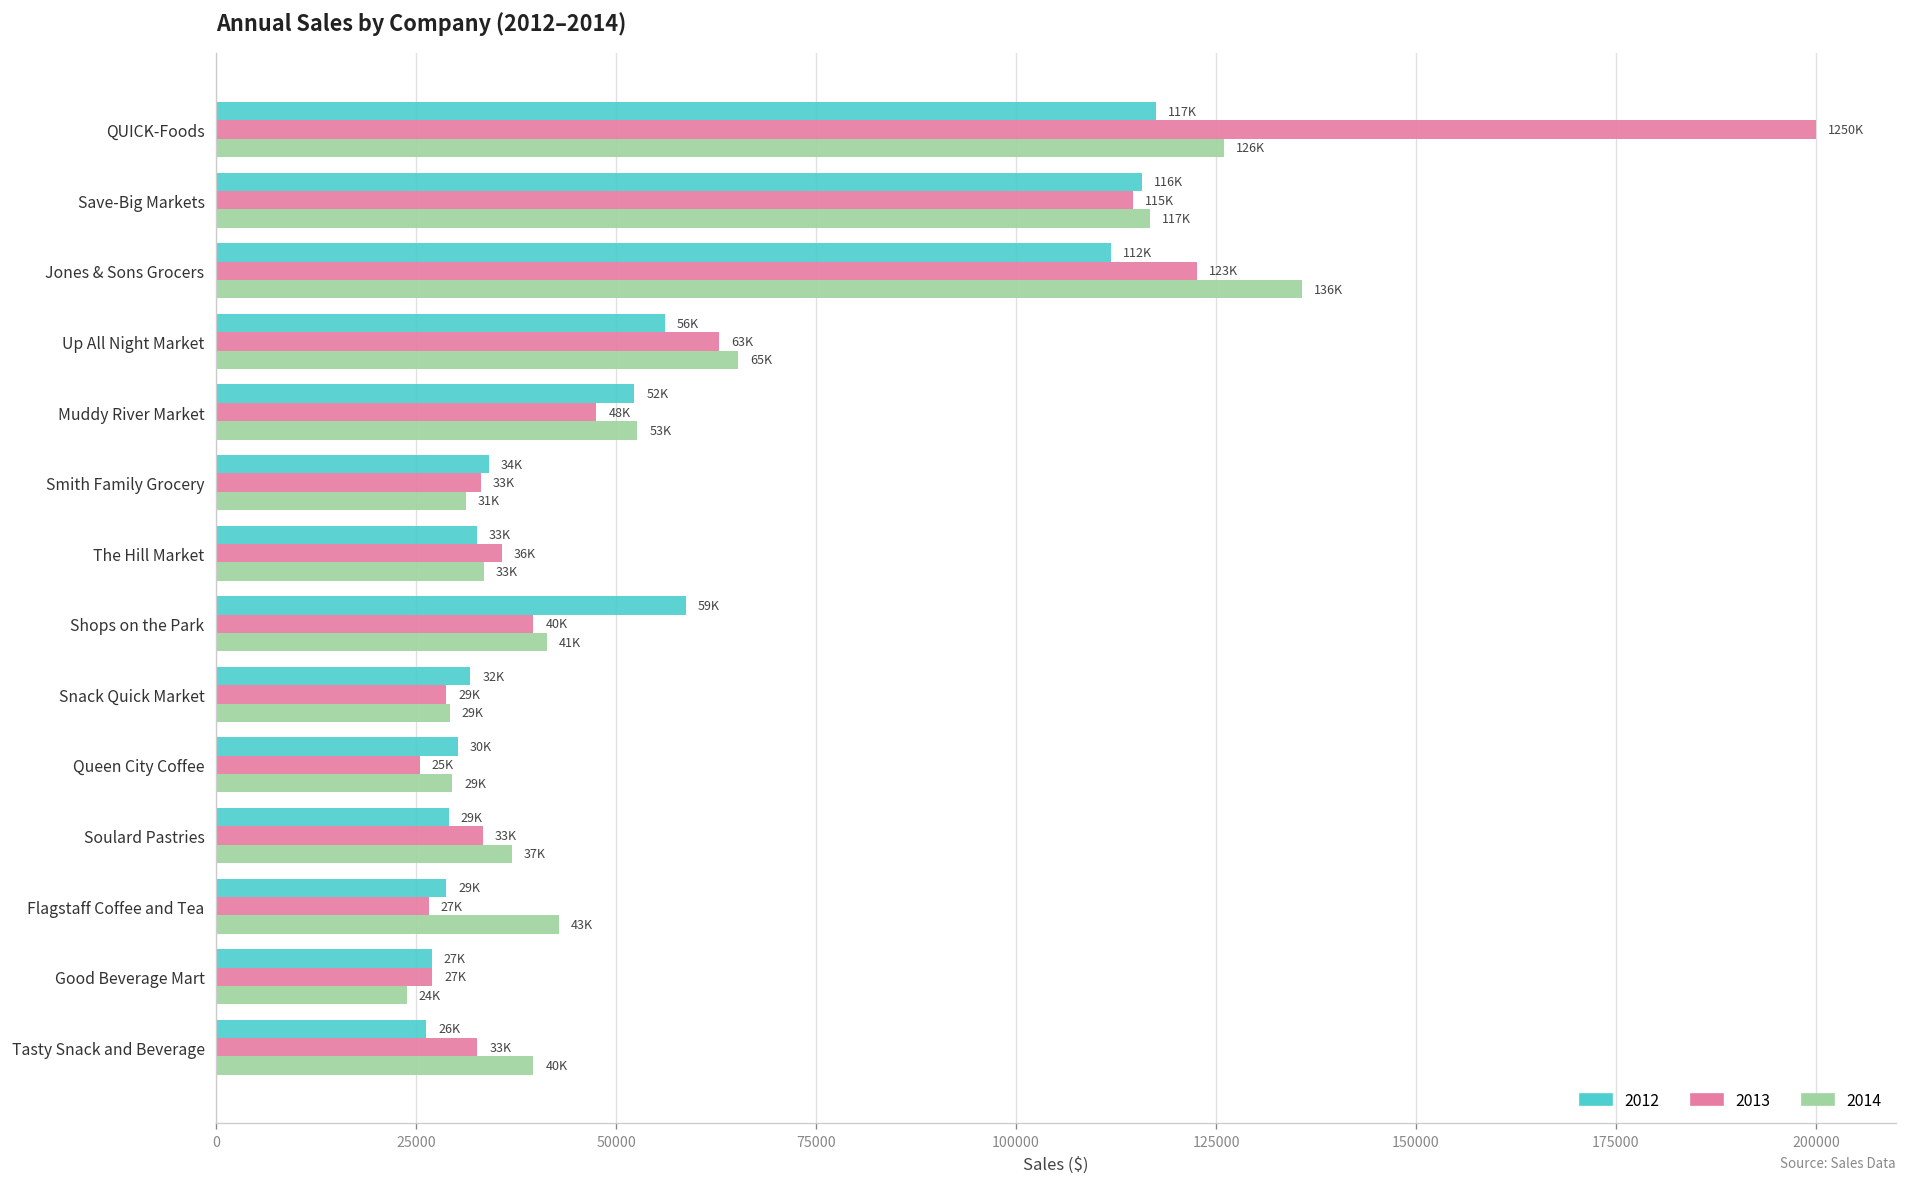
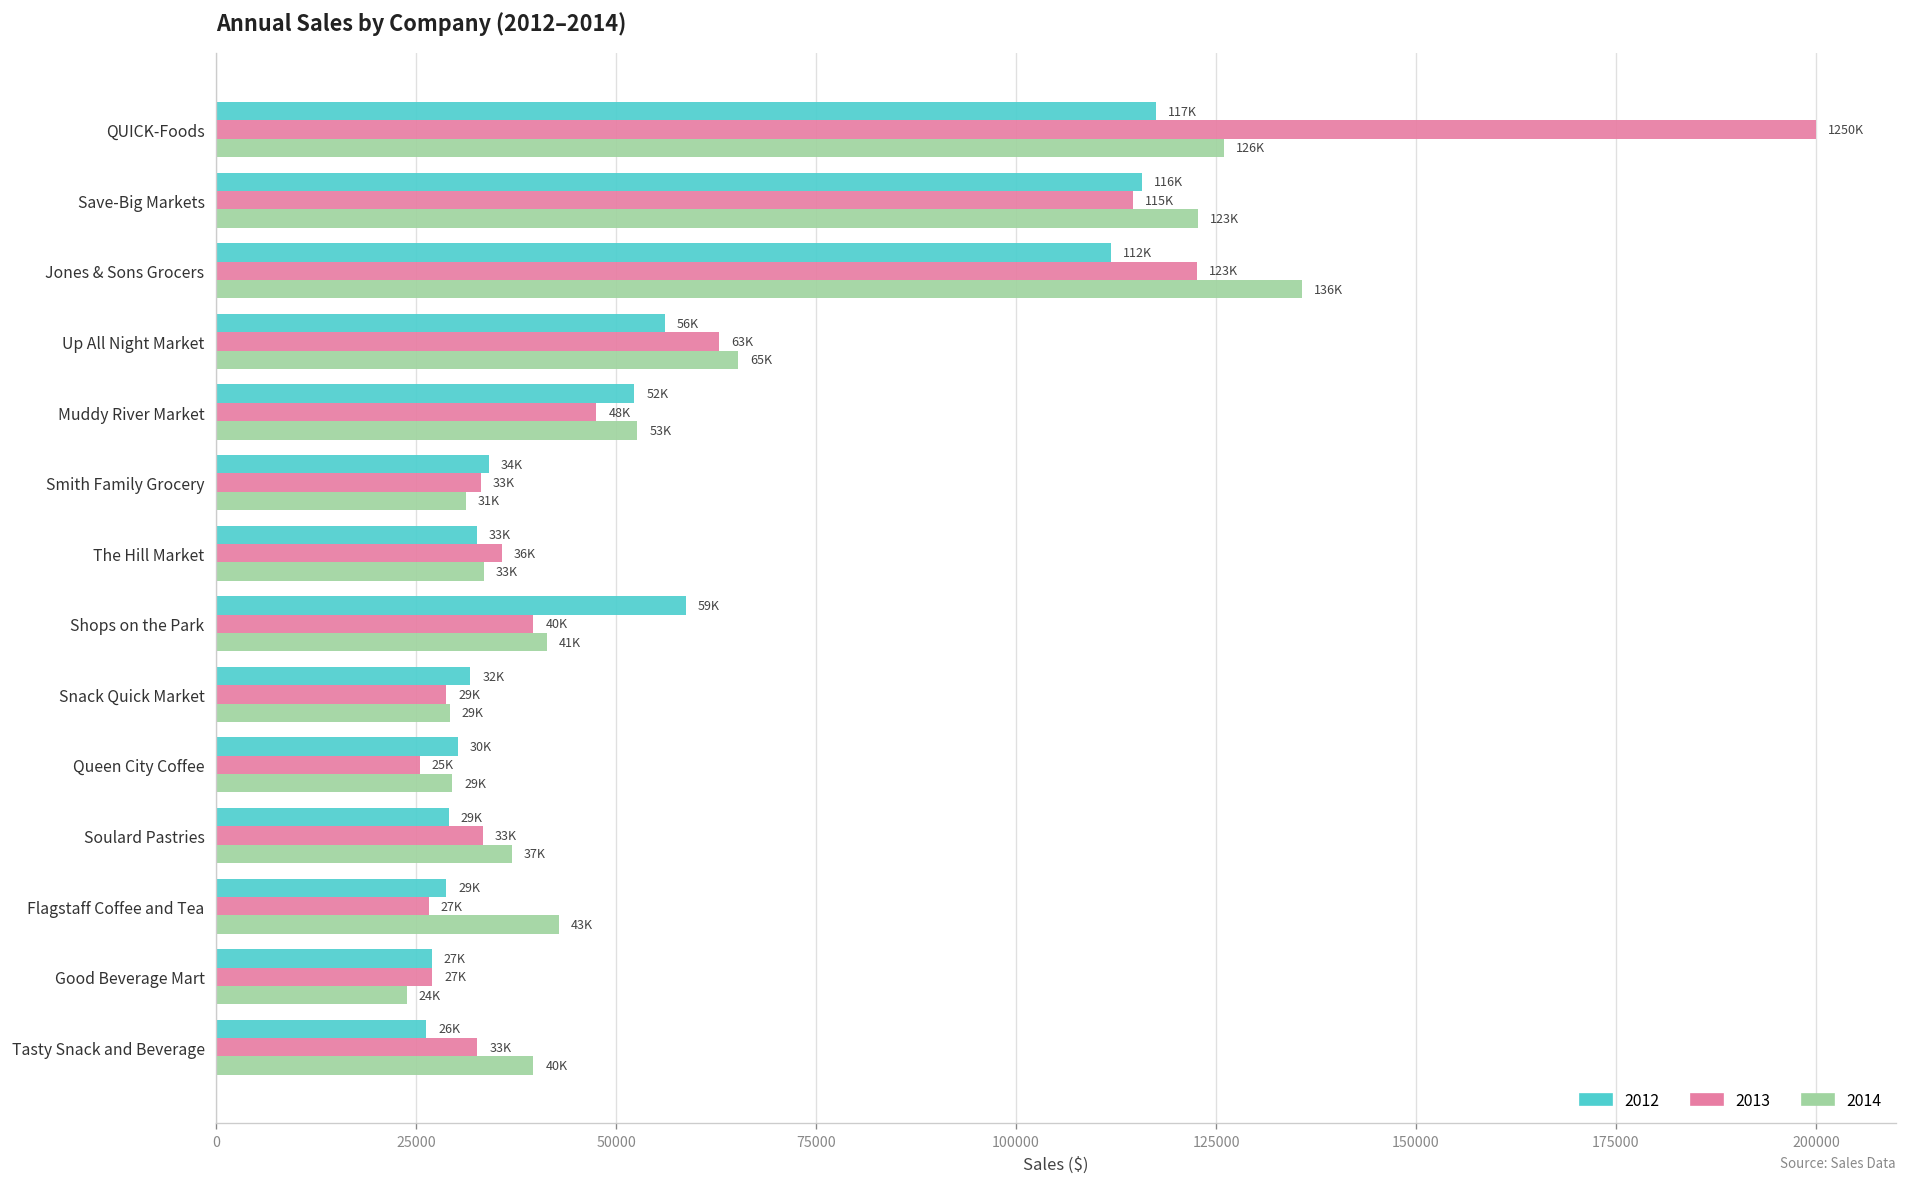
  {
    "2012": {
      "QUICK-Foods": "117K",
      "Save-Big Markets": "116K",
      "Jones & Sons Grocers": "112K",
      "Up All Night Market": "56K",
      "Muddy River Market": "52K",
      "Smith Family Grocery": "34K",
      "The Hill Market": "33K",
      "Shops on the Park": "59K",
      "Snack Quick Market": "32K",
      "Queen City Coffee": "30K",
      "Soulard Pastries": "29K",
      "Flagstaff Coffee and Tea": "29K",
      "Good Beverage Mart": "27K",
      "Tasty Snack and Beverage": "26K"
    },
    "2013": {
      "Save-Big Markets": "115K",
      "Jones & Sons Grocers": "123K",
      "Up All Night Market": "63K",
      "Muddy River Market": "48K",
      "Smith Family Grocery": "33K",
      "The Hill Market": "36K",
      "Shops on the Park": "40K",
      "Snack Quick Market": "29K",
      "Queen City Coffee": "25K",
      "Soulard Pastries": "33K",
      "Flagstaff Coffee and Tea": "27K",
      "Good Beverage Mart": "27K",
      "Tasty Snack and Beverage": "33K"
    },
    "2014": {
      "QUICK-Foods": "126K",
-     "Save-Big Markets": "117K",
+     "Save-Big Markets": "123K",
      "Jones & Sons Grocers": "136K",
      "Up All Night Market": "65K",
      "Muddy River Market": "53K",
      "Smith Family Grocery": "31K",
      "The Hill Market": "33K",
      "Shops on the Park": "41K",
      "Snack Quick Market": "29K",
      "Queen City Coffee": "29K",
      "Soulard Pastries": "37K",
      "Flagstaff Coffee and Tea": "43K",
      "Good Beverage Mart": "24K",
      "Tasty Snack and Beverage": "40K"
    }
  }
